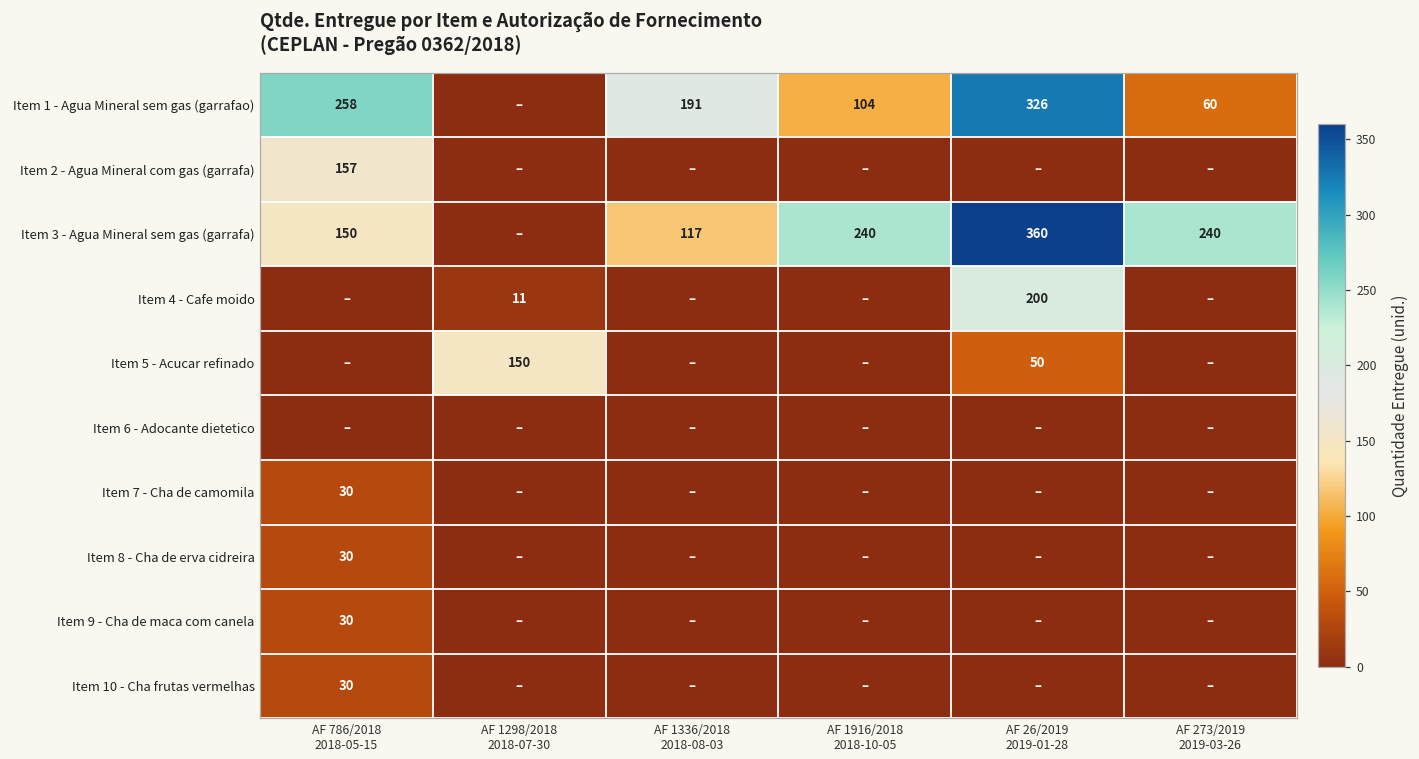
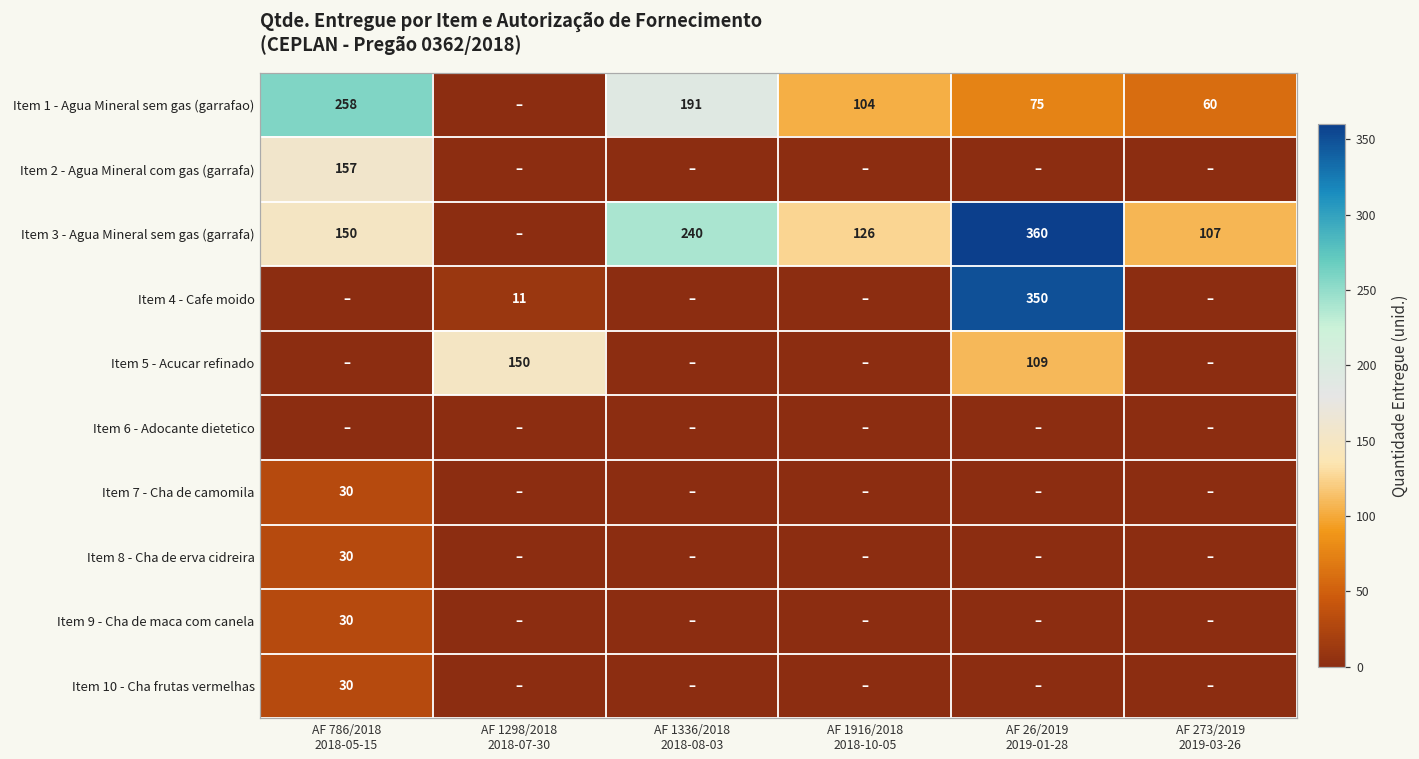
  {
    "Item 1 - Agua Mineral sem gas (garrafao)": {
      "AF 786/2018 2018-05-15": 258,
      "AF 1336/2018 2018-08-03": 191,
      "AF 1916/2018 2018-10-05": 104,
-     "AF 26/2019 2019-01-28": 326,
+     "AF 26/2019 2019-01-28": 75,
      "AF 273/2019 2019-03-26": 60
    },
    "Item 2 - Agua Mineral com gas (garrafa)": {
      "AF 786/2018 2018-05-15": 157
    },
    "Item 3 - Agua Mineral sem gas (garrafa)": {
      "AF 786/2018 2018-05-15": 150,
-     "AF 1336/2018 2018-08-03": 117,
-     "AF 1916/2018 2018-10-05": 240,
+     "AF 1336/2018 2018-08-03": 240,
+     "AF 1916/2018 2018-10-05": 126,
      "AF 26/2019 2019-01-28": 360,
-     "AF 273/2019 2019-03-26": 240
+     "AF 273/2019 2019-03-26": 107
    },
    "Item 4 - Cafe moido": {
      "AF 1298/2018 2018-07-30": 11,
-     "AF 26/2019 2019-01-28": 200
+     "AF 26/2019 2019-01-28": 350
    },
    "Item 5 - Acucar refinado": {
      "AF 1298/2018 2018-07-30": 150,
-     "AF 26/2019 2019-01-28": 50
+     "AF 26/2019 2019-01-28": 109
    },
    "Item 7 - Cha de camomila": {
      "AF 786/2018 2018-05-15": 30
    },
    "Item 8 - Cha de erva cidreira": {
      "AF 786/2018 2018-05-15": 30
    },
    "Item 9 - Cha de maca com canela": {
      "AF 786/2018 2018-05-15": 30
    },
    "Item 10 - Cha frutas vermelhas": {
      "AF 786/2018 2018-05-15": 30
    }
  }
